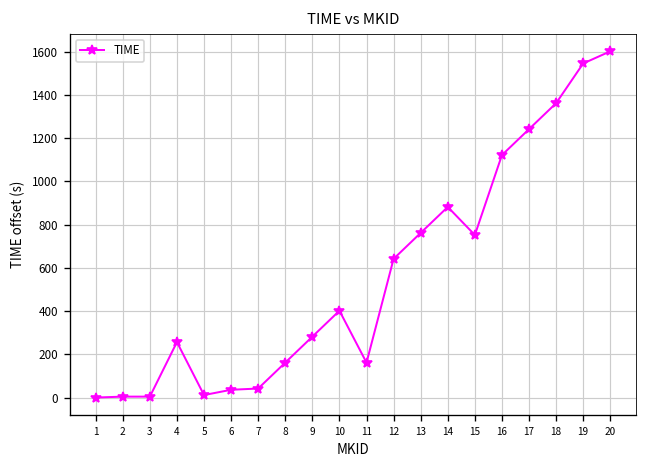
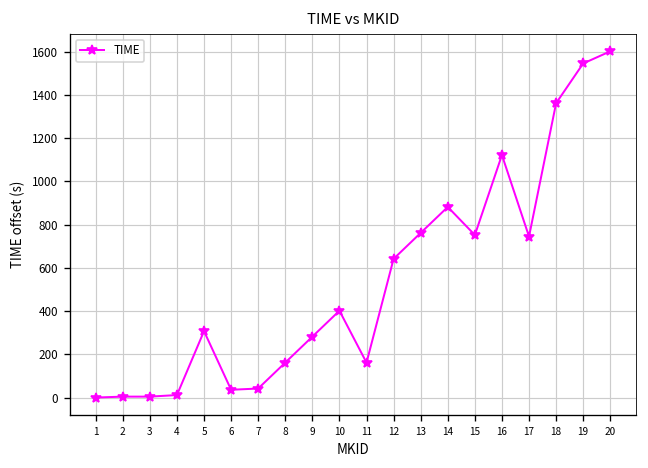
  {
    "1": 0,
    "2": 0,
    "3": 0,
-   "4": 260,
-   "5": 10,
+   "4": 10,
+   "5": 310,
    "6": 40,
    "7": 40,
    "8": 160,
    "9": 280,
    "10": 400,
    "11": 160,
    "12": 640,
    "13": 760,
    "14": 880,
    "15": 750,
    "16": 1120,
-   "17": 1240,
+   "17": 740,
    "18": 1360,
    "19": 1550,
    "20": 1600
  }
